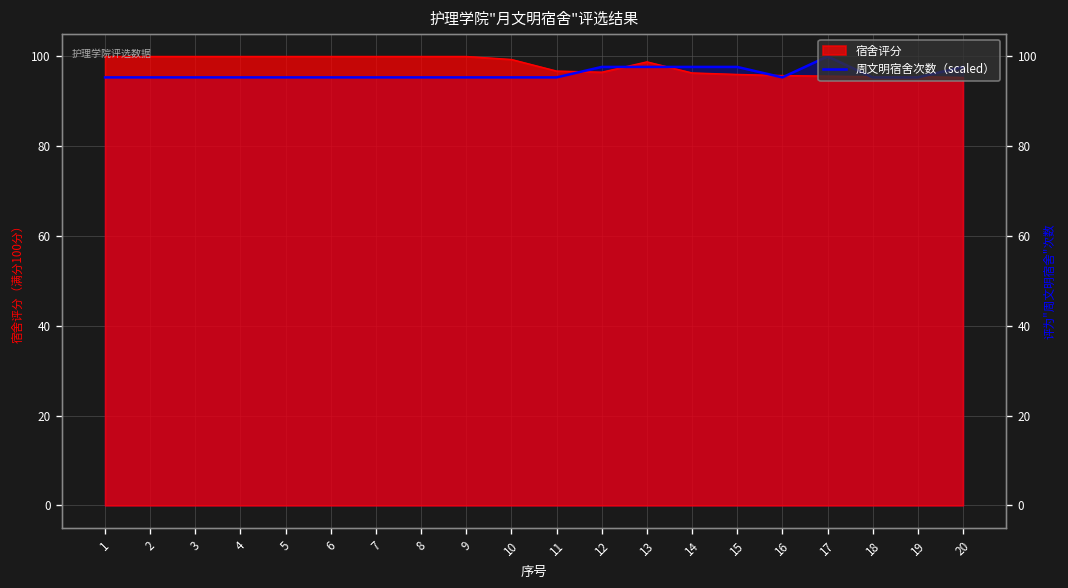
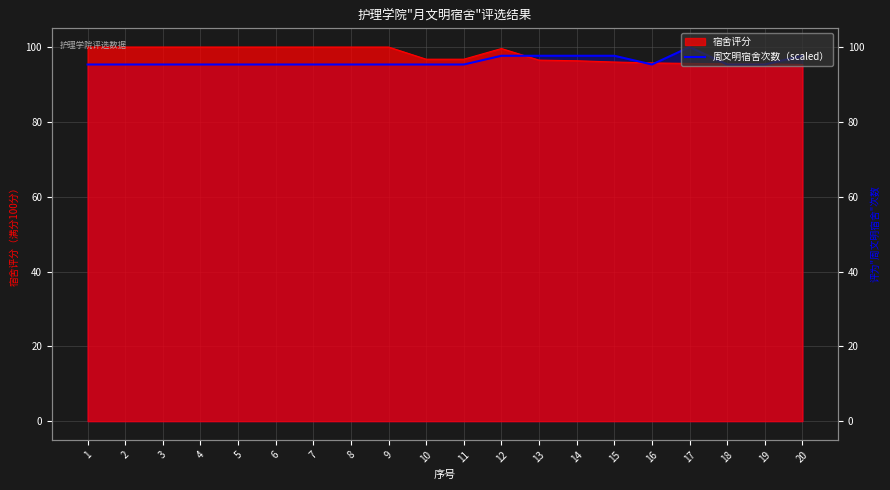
  {
    "宿舍评分": {
      "1": 100,
      "2": 100,
      "3": 100,
      "4": 100,
      "5": 100,
      "6": 100,
      "7": 100,
      "8": 100,
      "9": 100,
-     "10": 99,
+     "10": 97,
      "11": 97,
-     "12": 97,
-     "13": 99,
+     "12": 100,
+     "13": 97,
      "14": 96,
      "15": 96
    },
    "周文明宿舍次数（scaled）": {
      "1": 95,
      "2": 95,
      "3": 95,
      "4": 95,
      "5": 95,
      "6": 95,
      "7": 95,
      "8": 95,
      "9": 95,
      "10": 95,
      "11": 95,
      "12": 98,
      "13": 98,
      "14": 98,
      "15": 98
    }
  }
